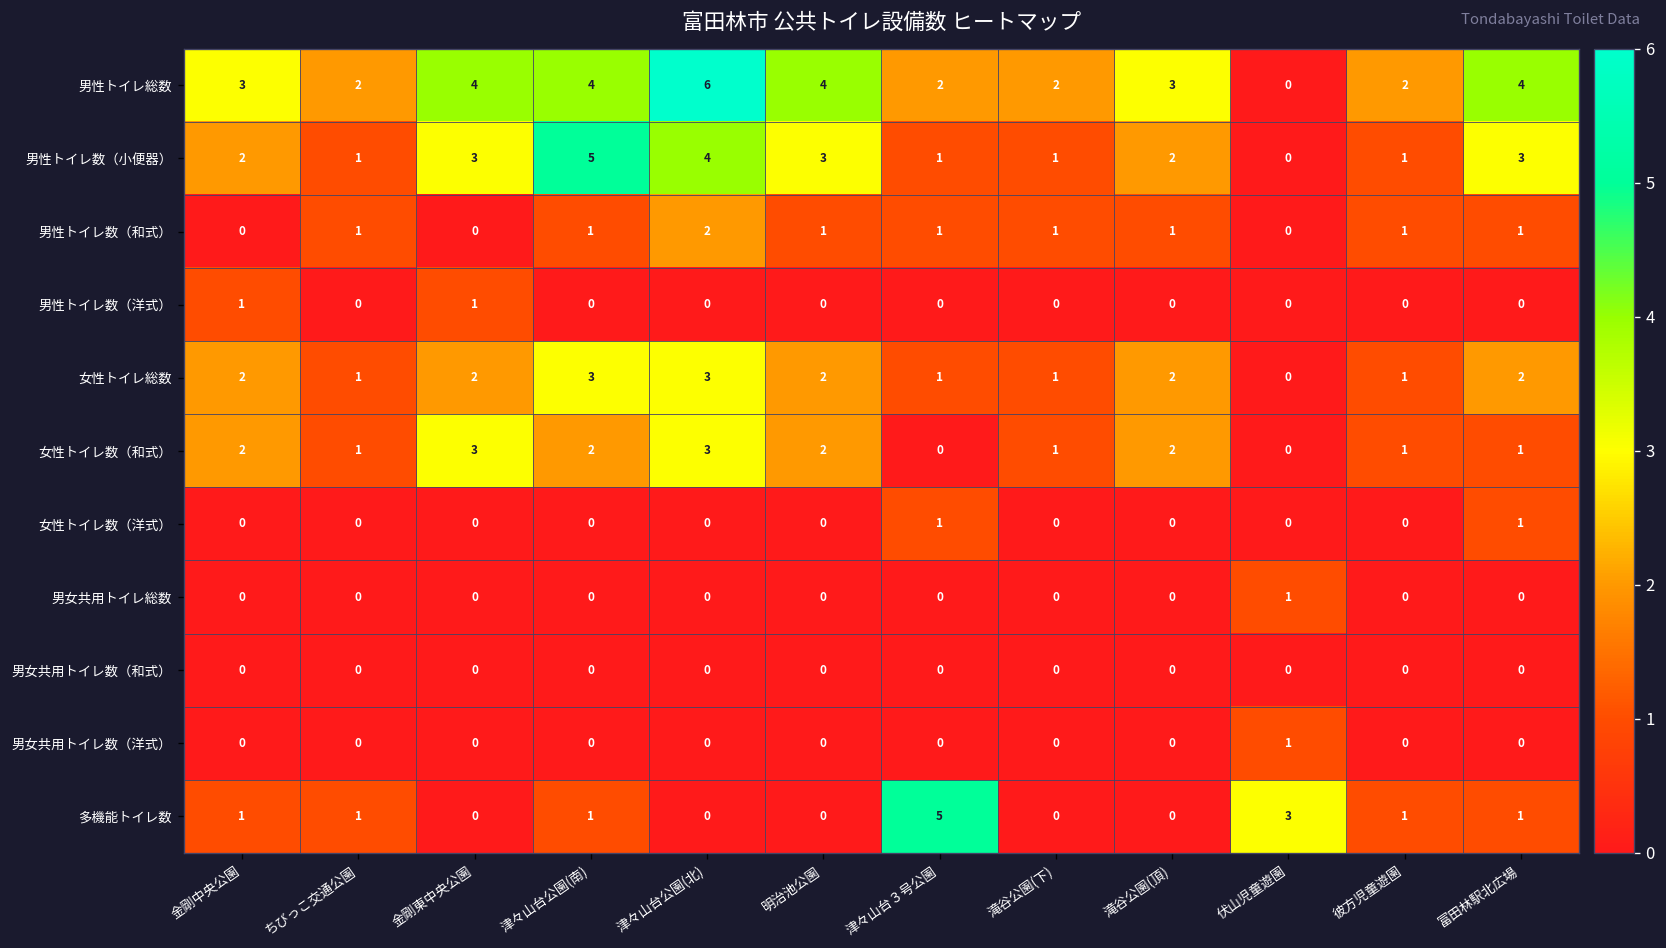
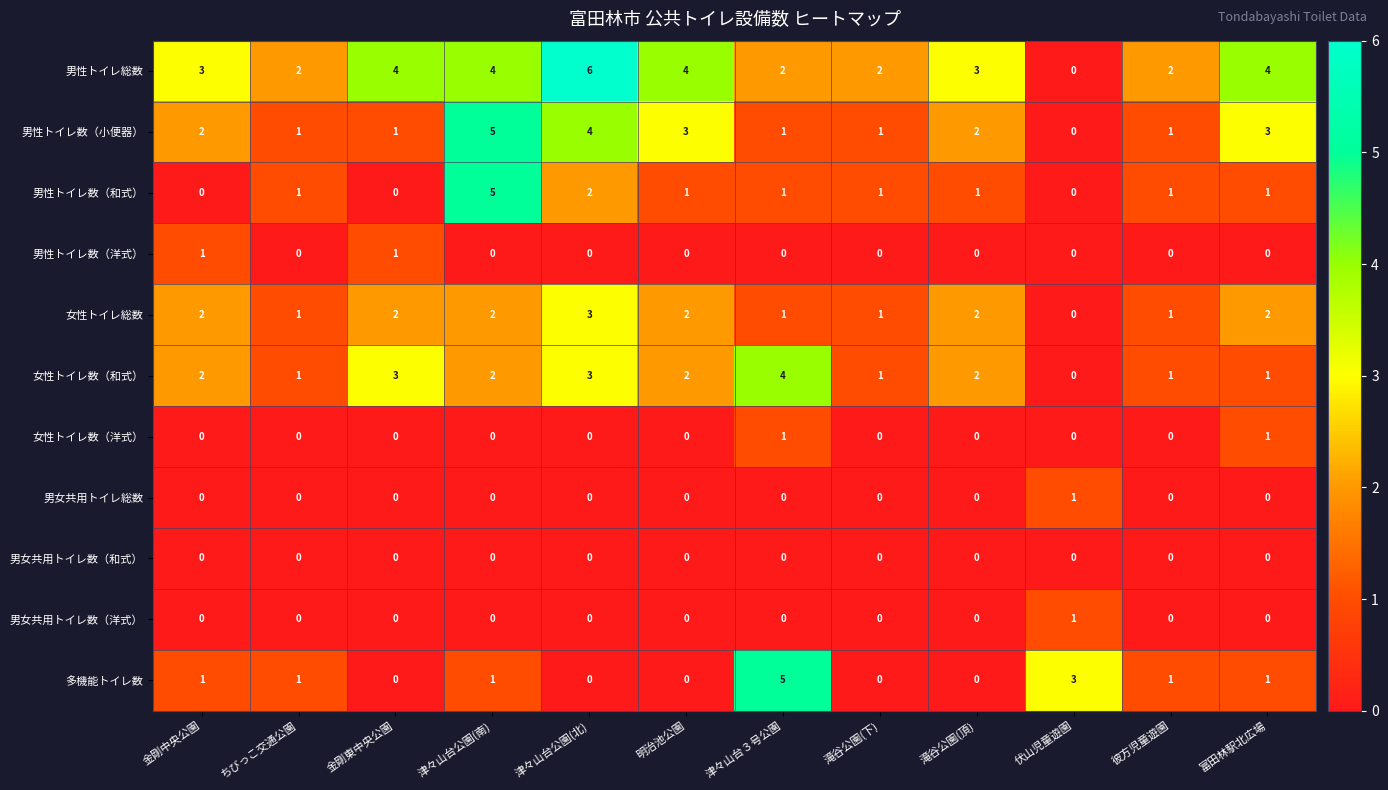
  {
    "男性トイレ総数": {
      "金剛中央公園": 3,
      "ちびっこ交通公園": 2,
      "金剛東中央公園": 4,
      "津々山台公園(南)": 4,
      "津々山台公園(北)": 6,
      "明治池公園": 4,
      "津々山台３号公園": 2,
      "滝谷公園(下)": 2,
      "滝谷公園(頂)": 3,
      "伏山児童遊園": 0,
      "彼方児童遊園": 2,
      "富田林駅北広場": 4
    },
    "男性トイレ数（小便器）": {
      "金剛中央公園": 2,
      "ちびっこ交通公園": 1,
-     "金剛東中央公園": 3,
+     "金剛東中央公園": 1,
      "津々山台公園(南)": 5,
      "津々山台公園(北)": 4,
      "明治池公園": 3,
      "津々山台３号公園": 1,
      "滝谷公園(下)": 1,
      "滝谷公園(頂)": 2,
      "伏山児童遊園": 0,
      "彼方児童遊園": 1,
      "富田林駅北広場": 3
    },
    "男性トイレ数（和式）": {
      "金剛中央公園": 0,
      "ちびっこ交通公園": 1,
      "金剛東中央公園": 0,
-     "津々山台公園(南)": 1,
+     "津々山台公園(南)": 5,
      "津々山台公園(北)": 2,
      "明治池公園": 1,
      "津々山台３号公園": 1,
      "滝谷公園(下)": 1,
      "滝谷公園(頂)": 1,
      "伏山児童遊園": 0,
      "彼方児童遊園": 1,
      "富田林駅北広場": 1
    },
    "男性トイレ数（洋式）": {
      "金剛中央公園": 1,
      "ちびっこ交通公園": 0,
      "金剛東中央公園": 1,
      "津々山台公園(南)": 0,
      "津々山台公園(北)": 0,
      "明治池公園": 0,
      "津々山台３号公園": 0,
      "滝谷公園(下)": 0,
      "滝谷公園(頂)": 0,
      "伏山児童遊園": 0,
      "彼方児童遊園": 0,
      "富田林駅北広場": 0
    },
    "女性トイレ総数": {
      "金剛中央公園": 2,
      "ちびっこ交通公園": 1,
      "金剛東中央公園": 2,
-     "津々山台公園(南)": 3,
+     "津々山台公園(南)": 2,
      "津々山台公園(北)": 3,
      "明治池公園": 2,
      "津々山台３号公園": 1,
      "滝谷公園(下)": 1,
      "滝谷公園(頂)": 2,
      "伏山児童遊園": 0,
      "彼方児童遊園": 1,
      "富田林駅北広場": 2
    },
    "女性トイレ数（和式）": {
      "金剛中央公園": 2,
      "ちびっこ交通公園": 1,
      "金剛東中央公園": 3,
      "津々山台公園(南)": 2,
      "津々山台公園(北)": 3,
      "明治池公園": 2,
-     "津々山台３号公園": 0,
+     "津々山台３号公園": 4,
      "滝谷公園(下)": 1,
      "滝谷公園(頂)": 2,
      "伏山児童遊園": 0,
      "彼方児童遊園": 1,
      "富田林駅北広場": 1
    },
    "女性トイレ数（洋式）": {
      "金剛中央公園": 0,
      "ちびっこ交通公園": 0,
      "金剛東中央公園": 0,
      "津々山台公園(南)": 0,
      "津々山台公園(北)": 0,
      "明治池公園": 0,
      "津々山台３号公園": 1,
      "滝谷公園(下)": 0,
      "滝谷公園(頂)": 0,
      "伏山児童遊園": 0,
      "彼方児童遊園": 0,
      "富田林駅北広場": 1
    },
    "男女共用トイレ総数": {
      "金剛中央公園": 0,
      "ちびっこ交通公園": 0,
      "金剛東中央公園": 0,
      "津々山台公園(南)": 0,
      "津々山台公園(北)": 0,
      "明治池公園": 0,
      "津々山台３号公園": 0,
      "滝谷公園(下)": 0,
      "滝谷公園(頂)": 0,
      "伏山児童遊園": 1,
      "彼方児童遊園": 0,
      "富田林駅北広場": 0
    },
    "男女共用トイレ数（和式）": {
      "金剛中央公園": 0,
      "ちびっこ交通公園": 0,
      "金剛東中央公園": 0,
      "津々山台公園(南)": 0,
      "津々山台公園(北)": 0,
      "明治池公園": 0,
      "津々山台３号公園": 0,
      "滝谷公園(下)": 0,
      "滝谷公園(頂)": 0,
      "伏山児童遊園": 0,
      "彼方児童遊園": 0,
      "富田林駅北広場": 0
    },
    "男女共用トイレ数（洋式）": {
      "金剛中央公園": 0,
      "ちびっこ交通公園": 0,
      "金剛東中央公園": 0,
      "津々山台公園(南)": 0,
      "津々山台公園(北)": 0,
      "明治池公園": 0,
      "津々山台３号公園": 0,
      "滝谷公園(下)": 0,
      "滝谷公園(頂)": 0,
      "伏山児童遊園": 1,
      "彼方児童遊園": 0,
      "富田林駅北広場": 0
    },
    "多機能トイレ数": {
      "金剛中央公園": 1,
      "ちびっこ交通公園": 1,
      "金剛東中央公園": 0,
      "津々山台公園(南)": 1,
      "津々山台公園(北)": 0,
      "明治池公園": 0,
      "津々山台３号公園": 5,
      "滝谷公園(下)": 0,
      "滝谷公園(頂)": 0,
      "伏山児童遊園": 3,
      "彼方児童遊園": 1,
      "富田林駅北広場": 1
    }
  }
